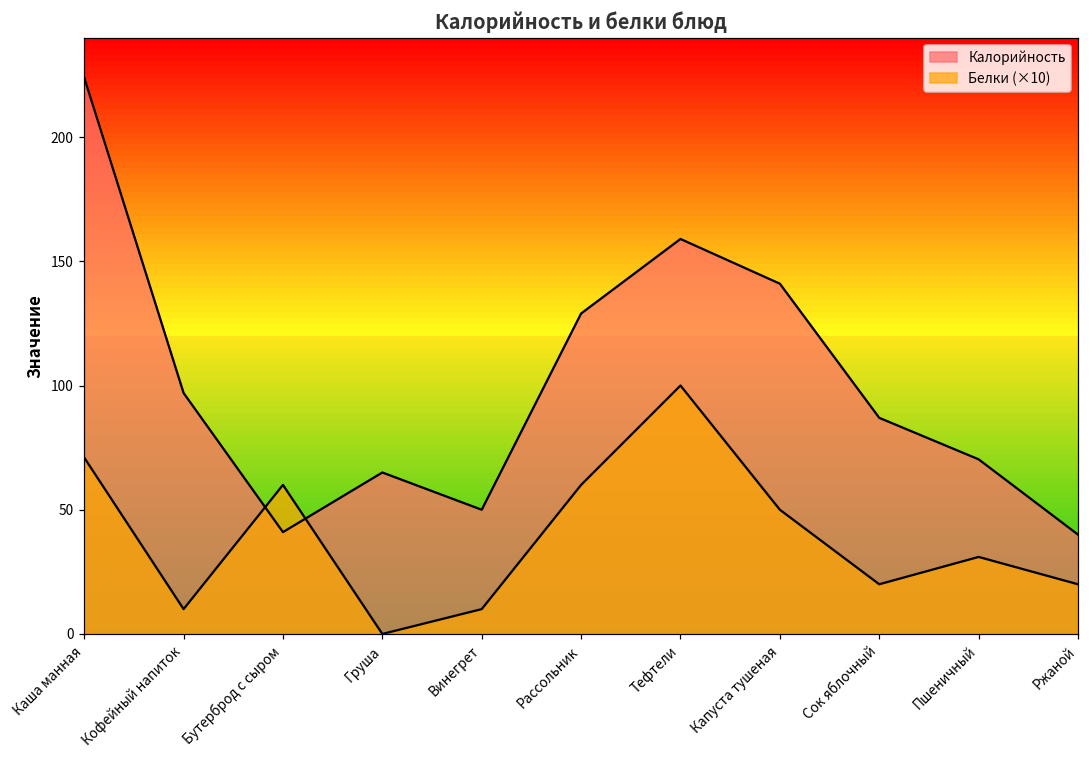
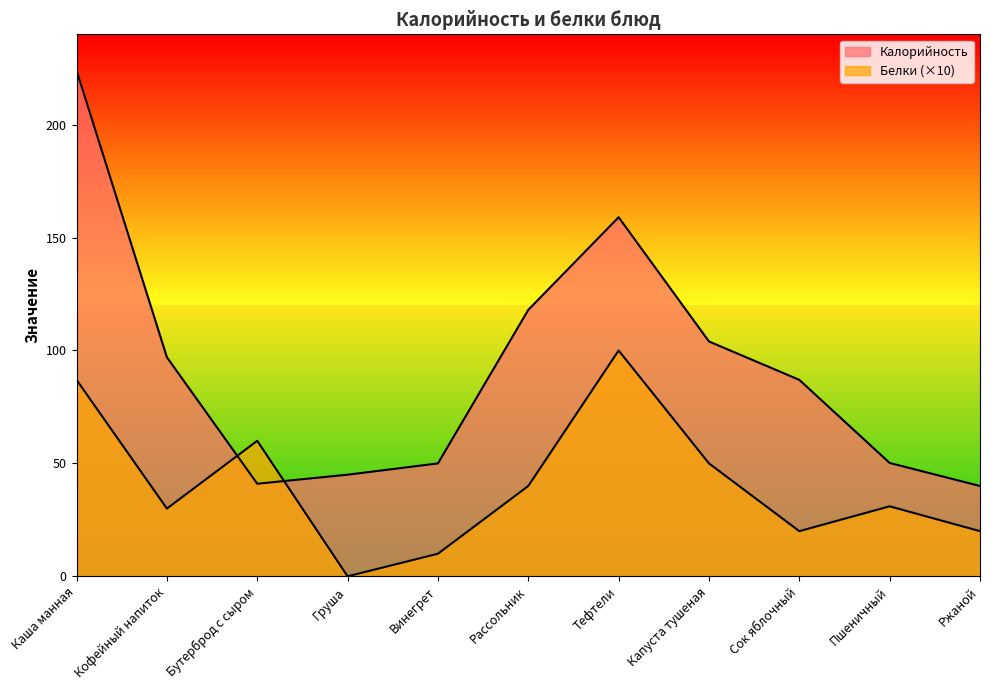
  {
    "Калорийность": {
      "Каша манная": 224,
      "Кофейный напиток": 97,
      "Бутерброд с сыром": 41,
-     "Груша": 65,
+     "Груша": 45,
      "Винегрет": 50,
-     "Рассольник": 129,
+     "Рассольник": 118,
      "Тефтели": 159,
-     "Капуста тушеная": 141,
+     "Капуста тушеная": 104,
      "Сок яблочный": 87,
-     "Пшеничный": 70,
+     "Пшеничный": 50,
      "Ржаной": 40
    },
    "Белки (×10)": {
-     "Каша манная": 71,
-     "Кофейный напиток": 10,
+     "Каша манная": 87,
+     "Кофейный напиток": 30,
      "Бутерброд с сыром": 60,
      "Груша": 0,
      "Винегрет": 10,
-     "Рассольник": 60,
+     "Рассольник": 40,
      "Тефтели": 100,
      "Капуста тушеная": 50,
      "Сок яблочный": 20,
      "Пшеничный": 31,
      "Ржаной": 20
    }
  }
